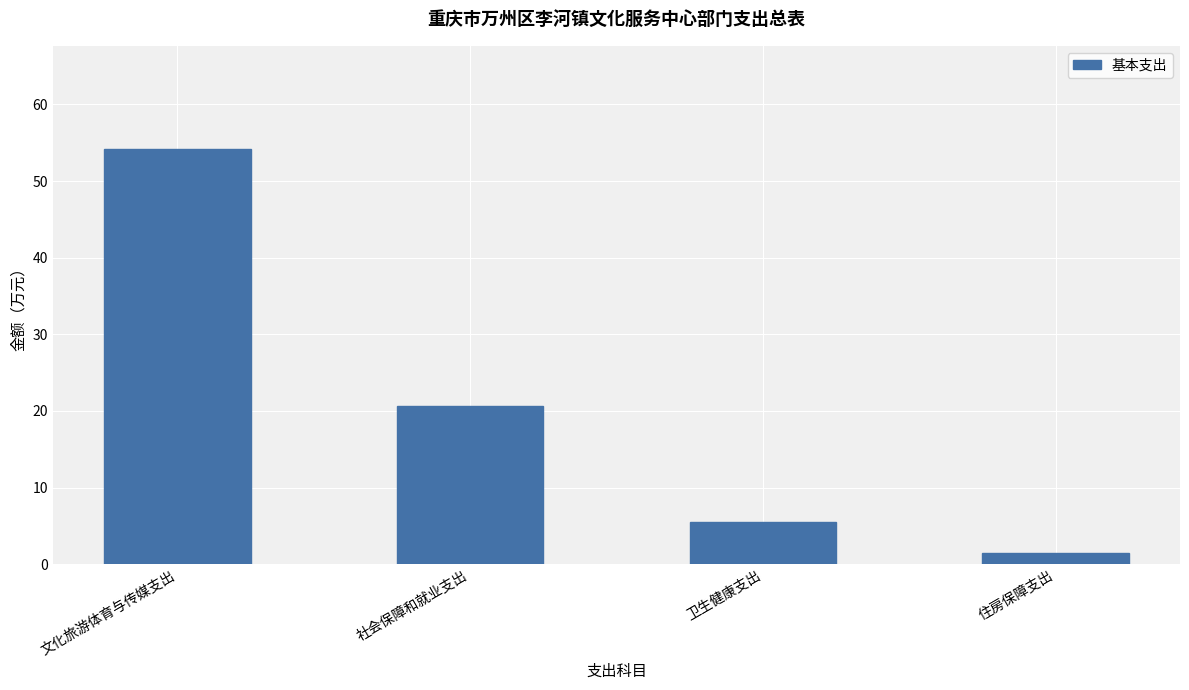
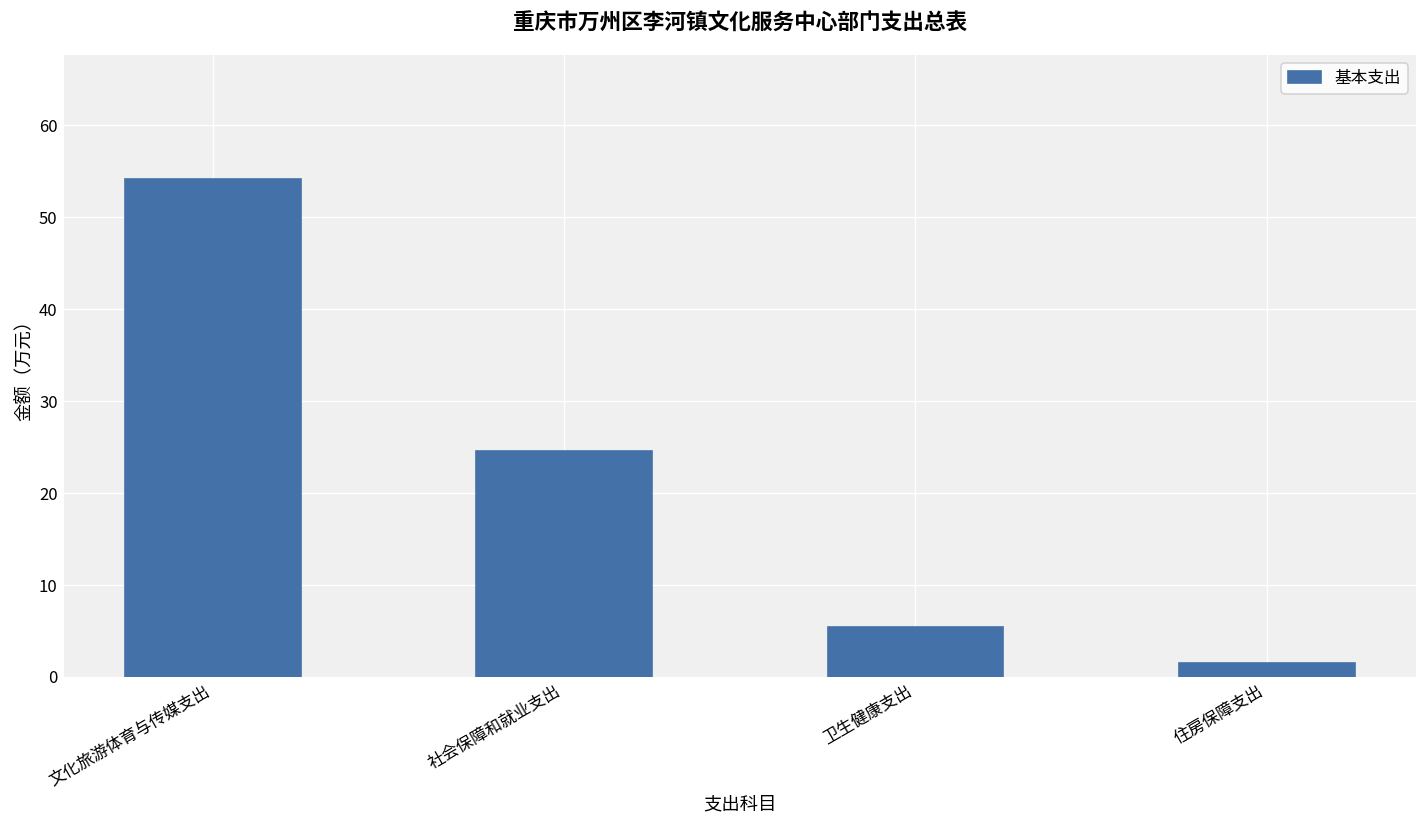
  {
    "文化旅游体育与传媒支出": 54,
-   "社会保障和就业支出": 21,
+   "社会保障和就业支出": 25,
    "卫生健康支出": 5,
    "住房保障支出": 1
  }
